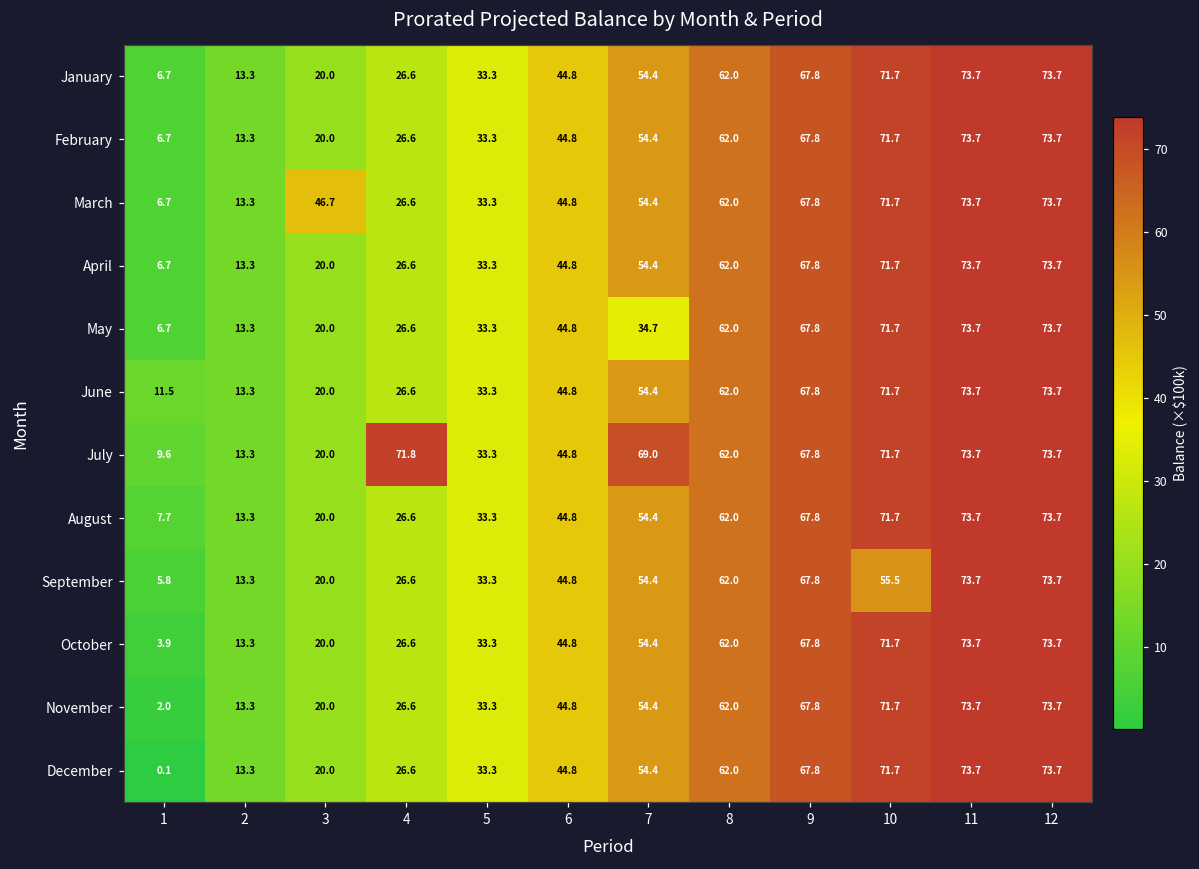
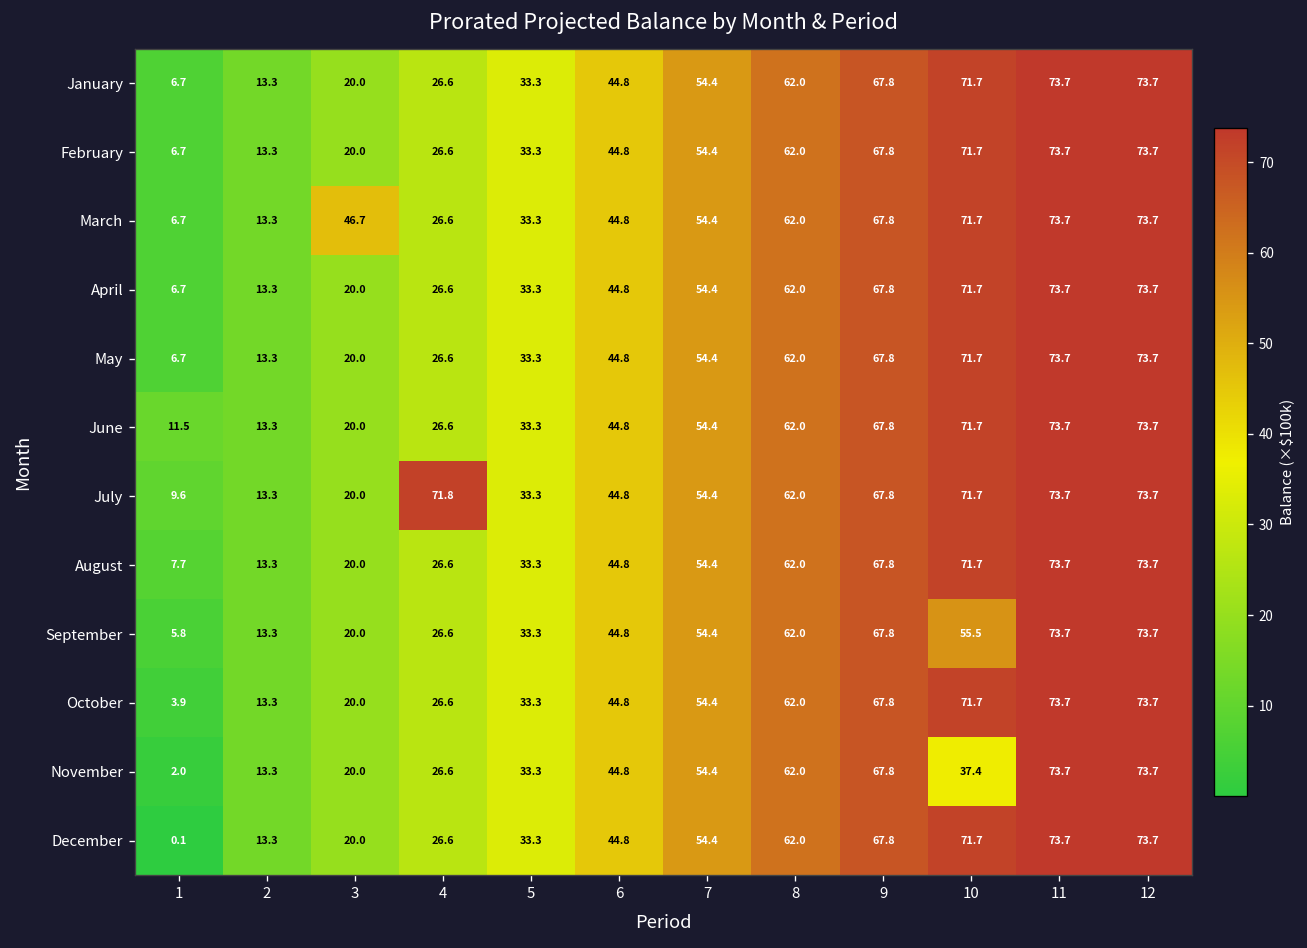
  {
    "January": {
      "1": 6.7,
      "2": 13.3,
      "3": 20.0,
      "4": 26.6,
      "5": 33.3,
      "6": 44.8,
      "7": 54.4,
      "8": 62.0,
      "9": 67.8,
      "10": 71.7,
      "11": 73.7,
      "12": 73.7
    },
    "February": {
      "1": 6.7,
      "2": 13.3,
      "3": 20.0,
      "4": 26.6,
      "5": 33.3,
      "6": 44.8,
      "7": 54.4,
      "8": 62.0,
      "9": 67.8,
      "10": 71.7,
      "11": 73.7,
      "12": 73.7
    },
    "March": {
      "1": 6.7,
      "2": 13.3,
      "3": 46.7,
      "4": 26.6,
      "5": 33.3,
      "6": 44.8,
      "7": 54.4,
      "8": 62.0,
      "9": 67.8,
      "10": 71.7,
      "11": 73.7,
      "12": 73.7
    },
    "April": {
      "1": 6.7,
      "2": 13.3,
      "3": 20.0,
      "4": 26.6,
      "5": 33.3,
      "6": 44.8,
      "7": 54.4,
      "8": 62.0,
      "9": 67.8,
      "10": 71.7,
      "11": 73.7,
      "12": 73.7
    },
    "May": {
      "1": 6.7,
      "2": 13.3,
      "3": 20.0,
      "4": 26.6,
      "5": 33.3,
      "6": 44.8,
-     "7": 34.7,
+     "7": 54.4,
      "8": 62.0,
      "9": 67.8,
      "10": 71.7,
      "11": 73.7,
      "12": 73.7
    },
    "June": {
      "1": 11.5,
      "2": 13.3,
      "3": 20.0,
      "4": 26.6,
      "5": 33.3,
      "6": 44.8,
      "7": 54.4,
      "8": 62.0,
      "9": 67.8,
      "10": 71.7,
      "11": 73.7,
      "12": 73.7
    },
    "July": {
      "1": 9.6,
      "2": 13.3,
      "3": 20.0,
      "4": 71.8,
      "5": 33.3,
      "6": 44.8,
-     "7": 69.0,
+     "7": 54.4,
      "8": 62.0,
      "9": 67.8,
      "10": 71.7,
      "11": 73.7,
      "12": 73.7
    },
    "August": {
      "1": 7.7,
      "2": 13.3,
      "3": 20.0,
      "4": 26.6,
      "5": 33.3,
      "6": 44.8,
      "7": 54.4,
      "8": 62.0,
      "9": 67.8,
      "10": 71.7,
      "11": 73.7,
      "12": 73.7
    },
    "September": {
      "1": 5.8,
      "2": 13.3,
      "3": 20.0,
      "4": 26.6,
      "5": 33.3,
      "6": 44.8,
      "7": 54.4,
      "8": 62.0,
      "9": 67.8,
      "10": 55.5,
      "11": 73.7,
      "12": 73.7
    },
    "October": {
      "1": 3.9,
      "2": 13.3,
      "3": 20.0,
      "4": 26.6,
      "5": 33.3,
      "6": 44.8,
      "7": 54.4,
      "8": 62.0,
      "9": 67.8,
      "10": 71.7,
      "11": 73.7,
      "12": 73.7
    },
    "November": {
      "1": 2.0,
      "2": 13.3,
      "3": 20.0,
      "4": 26.6,
      "5": 33.3,
      "6": 44.8,
      "7": 54.4,
      "8": 62.0,
      "9": 67.8,
-     "10": 71.7,
+     "10": 37.4,
      "11": 73.7,
      "12": 73.7
    },
    "December": {
      "1": 0.1,
      "2": 13.3,
      "3": 20.0,
      "4": 26.6,
      "5": 33.3,
      "6": 44.8,
      "7": 54.4,
      "8": 62.0,
      "9": 67.8,
      "10": 71.7,
      "11": 73.7,
      "12": 73.7
    }
  }
